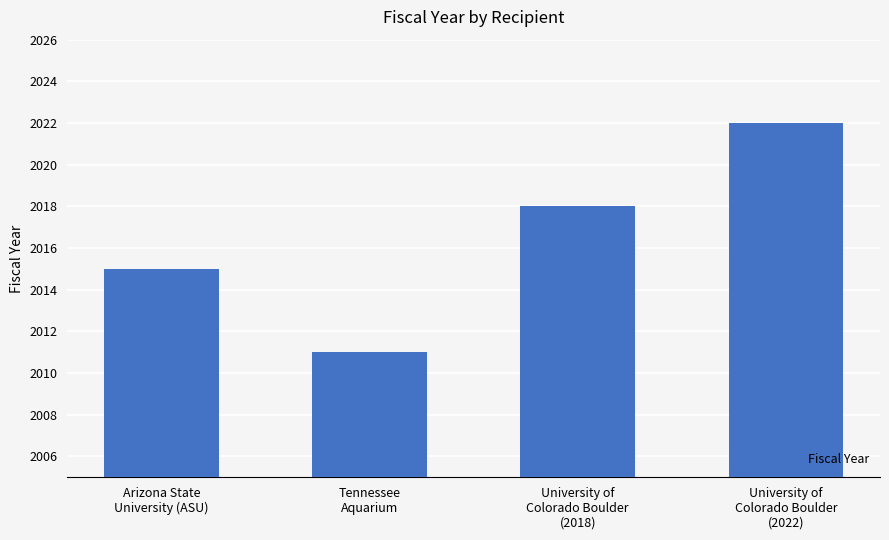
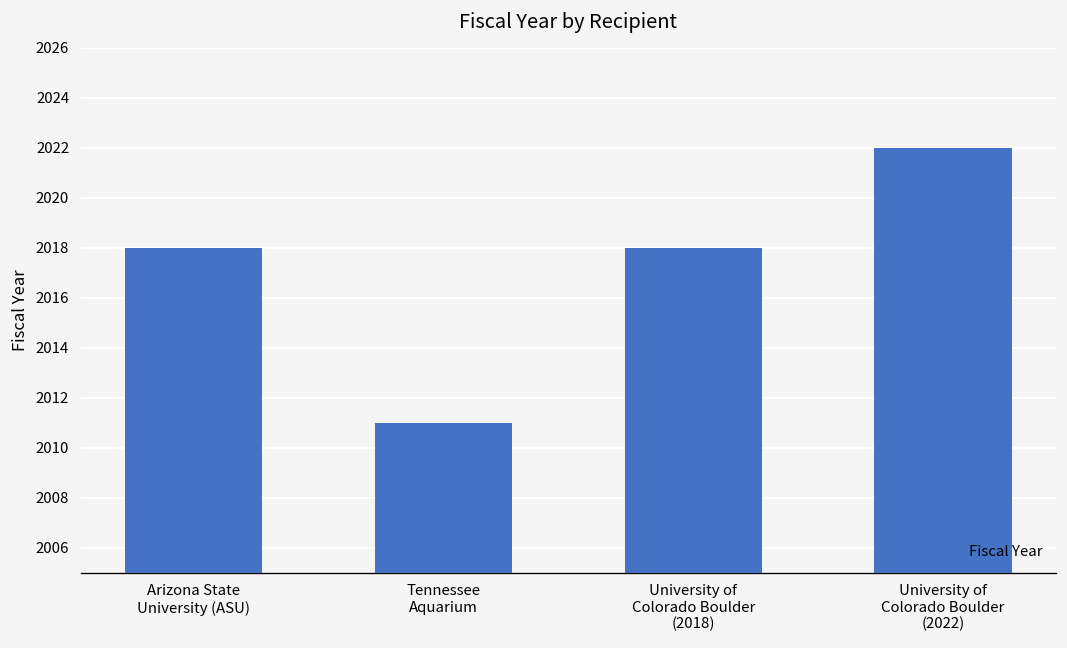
  {
-   "Arizona State University (ASU)": 2015,
+   "Arizona State University (ASU)": 2018,
    "Tennessee Aquarium": 2011,
    "University of Colorado Boulder (2018)": 2018,
    "University of Colorado Boulder (2022)": 2022
  }
